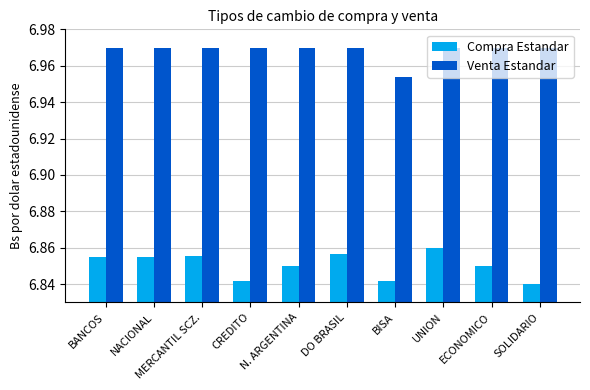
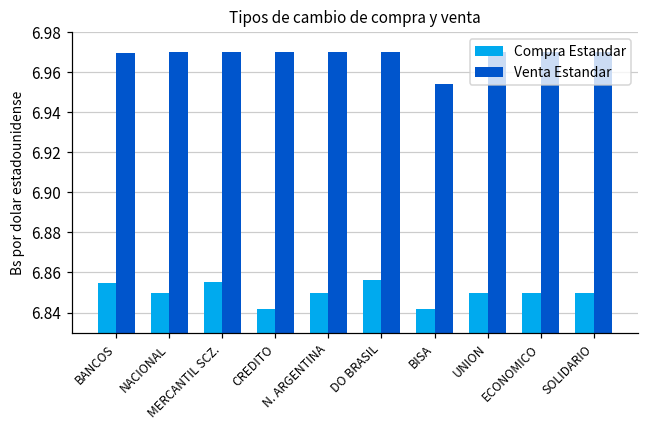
  {
    "Compra Estandar": {
      "BANCOS": 6.855,
-     "NACIONAL": 6.855,
+     "NACIONAL": 6.850,
      "MERCANTIL SCZ.": 6.855,
      "CREDITO": 6.842,
      "N. ARGENTINA": 6.850,
      "DO BRASIL": 6.856,
      "BISA": 6.842,
-     "UNION": 6.86,
+     "UNION": 6.85,
      "ECONOMICO": 6.850,
-     "SOLIDARIO": 6.84
+     "SOLIDARIO": 6.85
    },
    "Venta Estandar": {
      "BANCOS": 6.970,
      "NACIONAL": 6.970,
      "MERCANTIL SCZ.": 6.970,
      "CREDITO": 6.970,
      "N. ARGENTINA": 6.970,
      "DO BRASIL": 6.970,
      "BISA": 6.954
    }
  }
